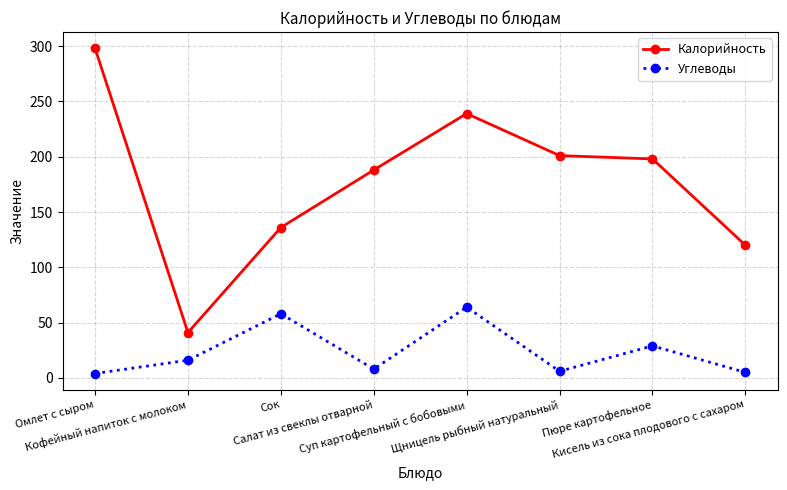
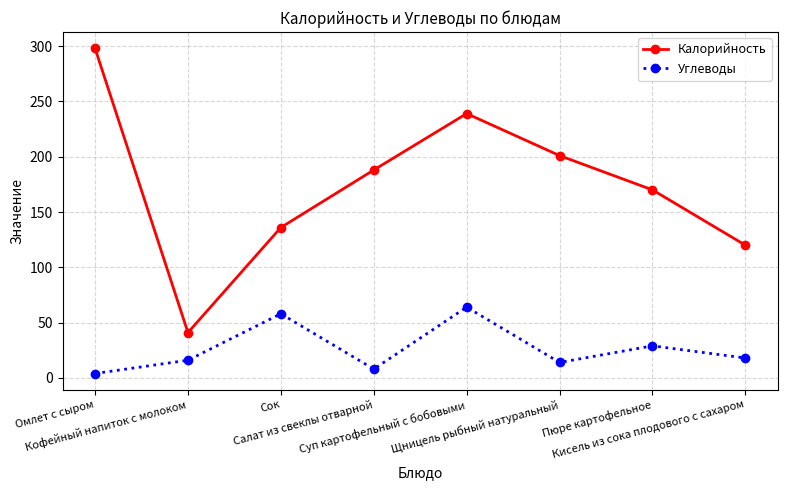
  {
    "Калорийность": {
      "Омлет с сыром": 298,
      "Кофейный напиток с молоком": 41,
      "Сок": 136,
      "Салат из свеклы отварной": 188,
      "Суп картофельный с бобовыми": 239,
      "Щницель рыбный натуральный": 201,
-     "Пюре картофельное": 198,
+     "Пюре картофельное": 170,
      "Кисель из сока плодового с сахаром": 120
    },
    "Углеводы": {
      "Омлет с сыром": 4,
      "Кофейный напиток с молоком": 16,
      "Сок": 58,
      "Салат из свеклы отварной": 8,
      "Суп картофельный с бобовыми": 64,
-     "Щницель рыбный натуральный": 6,
+     "Щницель рыбный натуральный": 14,
      "Пюре картофельное": 29,
-     "Кисель из сока плодового с сахаром": 5
+     "Кисель из сока плодового с сахаром": 18
    }
  }
